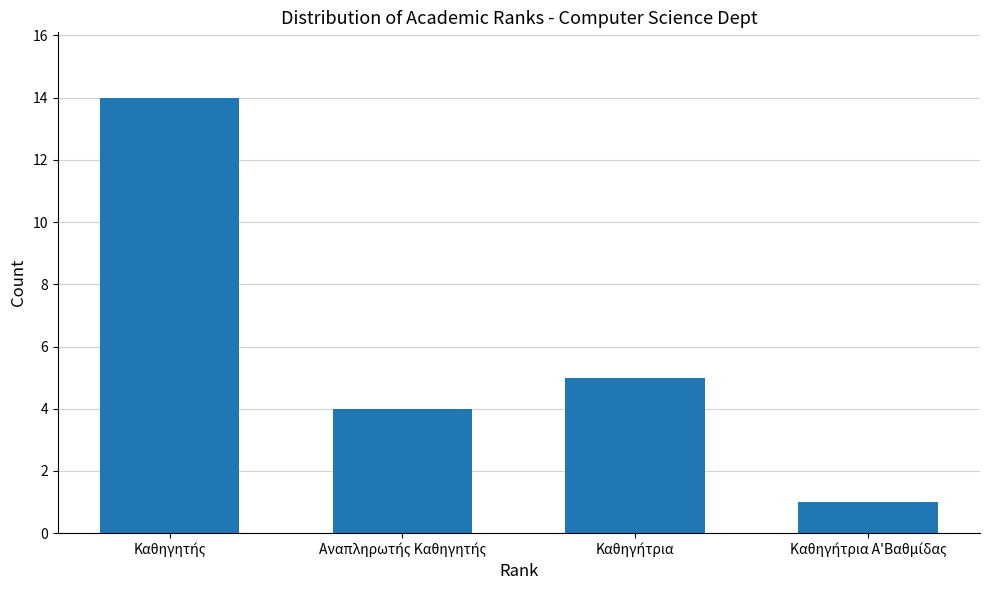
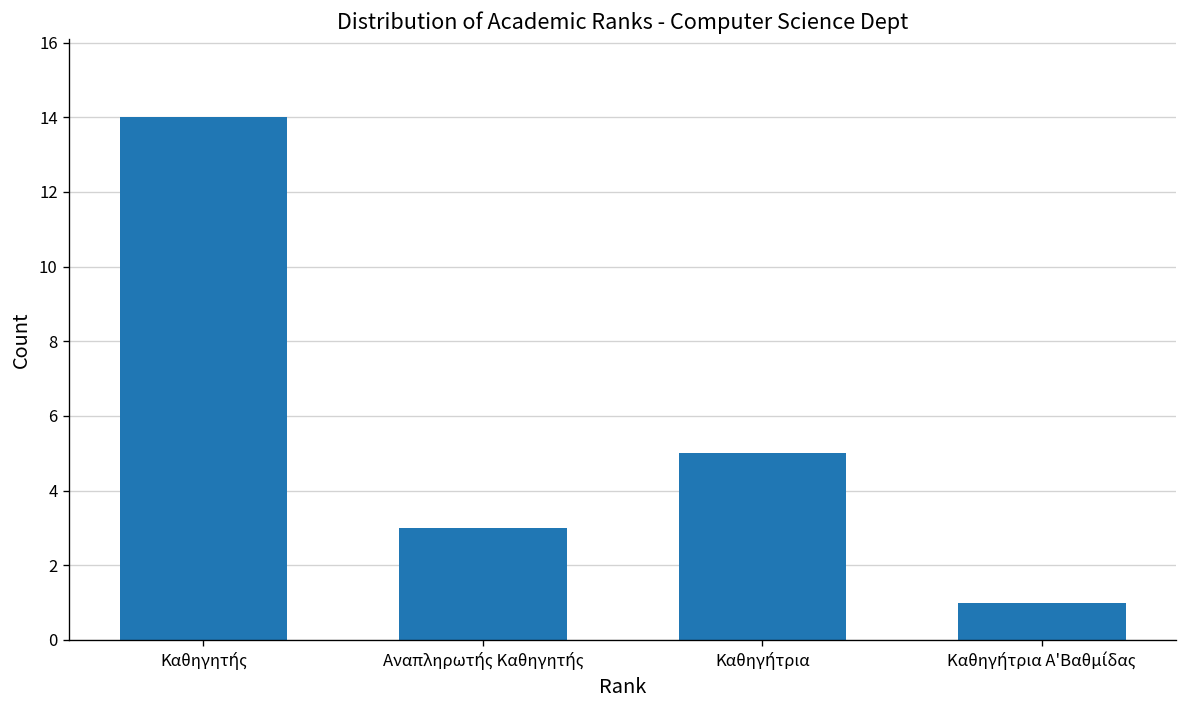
  {
    "Καθηγητής": 14,
-   "Αναπληρωτής Καθηγητής": 4,
+   "Αναπληρωτής Καθηγητής": 3,
    "Καθηγήτρια": 5,
    "Καθηγήτρια Α'Βαθμίδας": 1
  }
